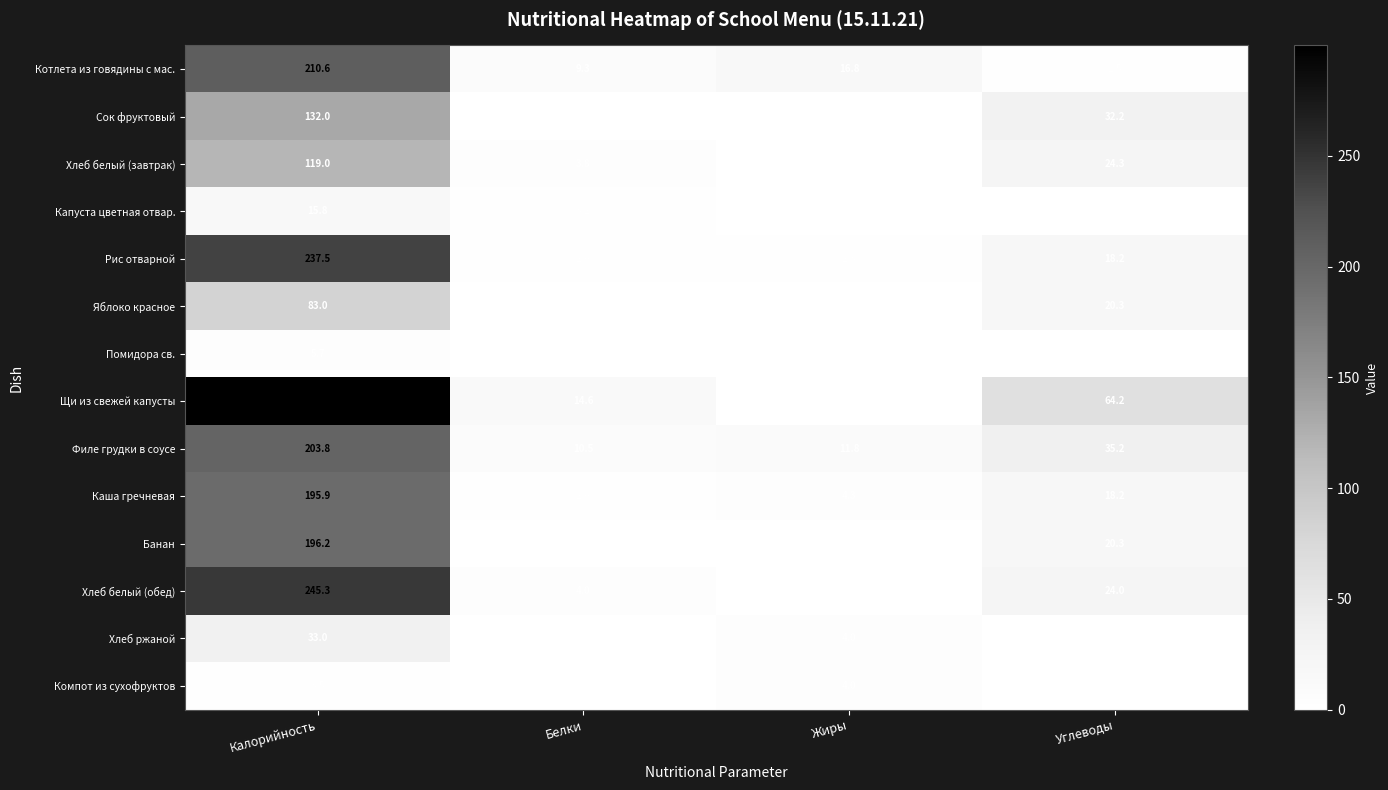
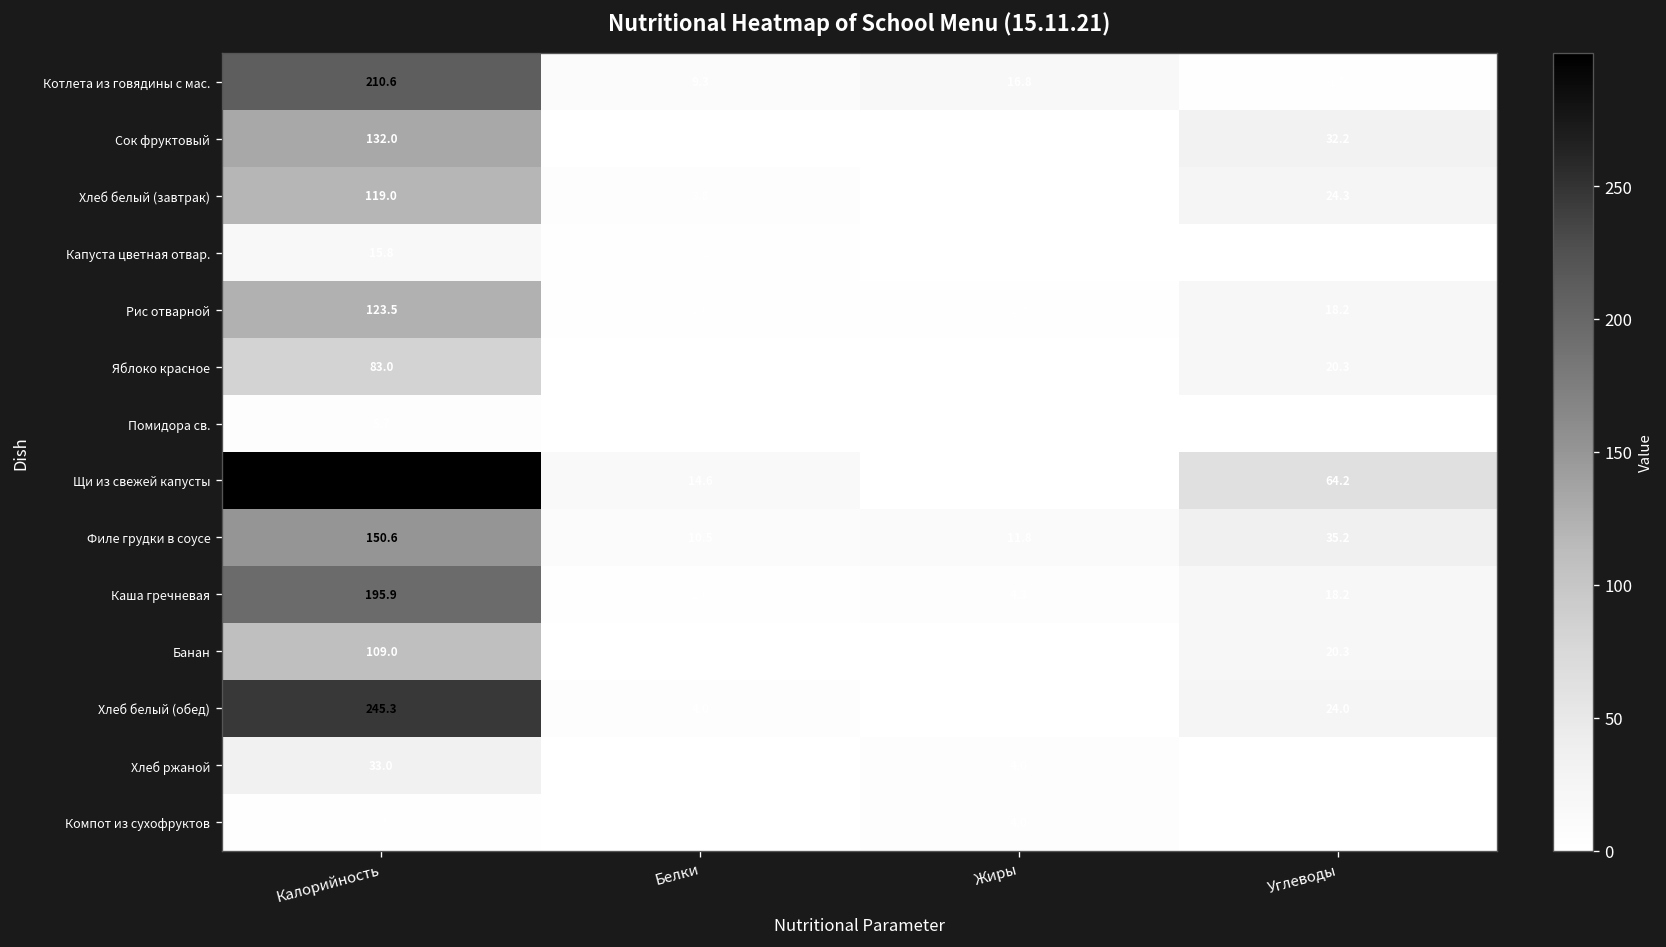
  {
    "Котлета из говядины с мас.": {
      "Калорийность": 210.6
    },
    "Сок фруктовый": {
      "Калорийность": 132.0
    },
    "Хлеб белый (завтрак)": {
      "Калорийность": 119.0
    },
    "Рис отварной": {
-     "Калорийность": 237.5
+     "Калорийность": 123.5
    },
    "Филе грудки в соусе": {
-     "Калорийность": 203.8
+     "Калорийность": 150.6
    },
    "Каша гречневая": {
      "Калорийность": 195.9
    },
    "Банан": {
-     "Калорийность": 196.2
+     "Калорийность": 109.0
    },
    "Хлеб белый (обед)": {
      "Калорийность": 245.3
    }
  }
